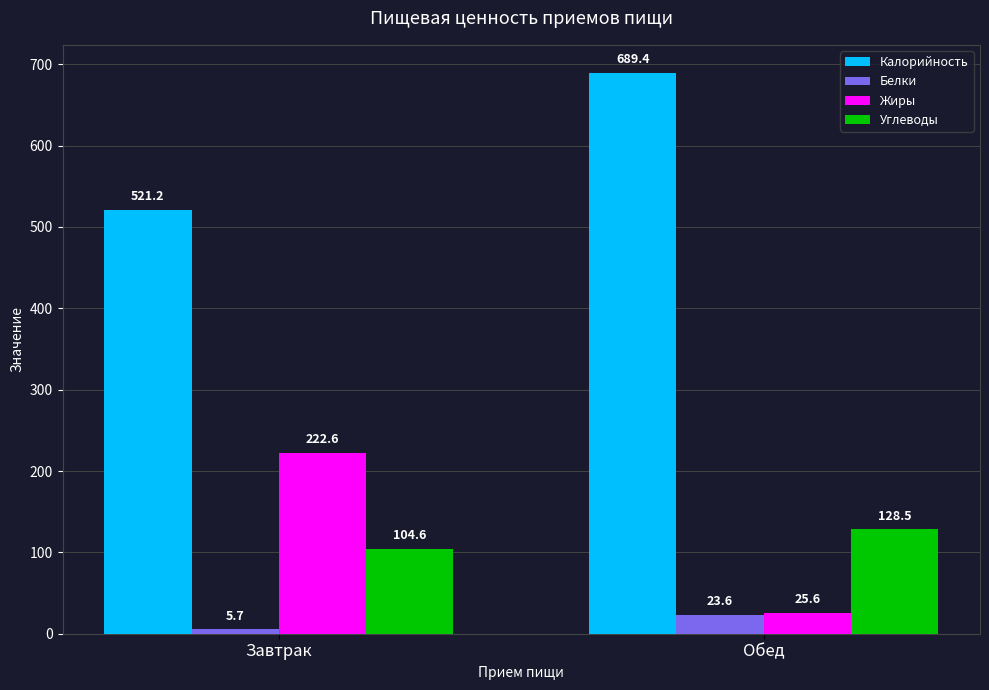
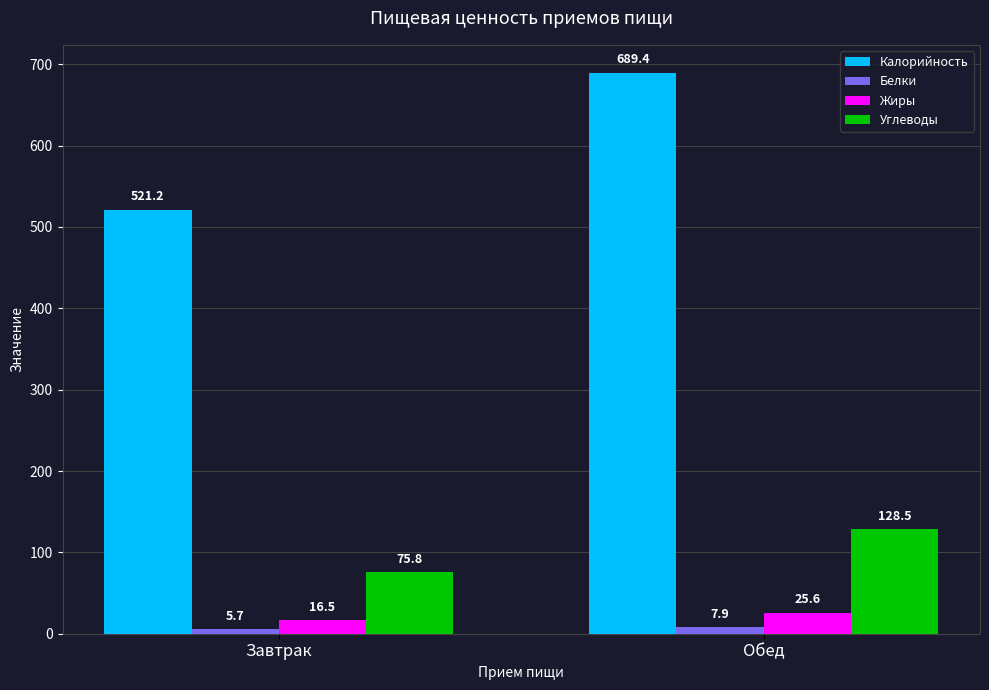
  {
    "Калорийность": {
      "Завтрак": 521.2,
      "Обед": 689.4
    },
    "Белки": {
      "Завтрак": 5.7,
-     "Обед": 23.6
+     "Обед": 7.9
    },
    "Жиры": {
-     "Завтрак": 222.6,
+     "Завтрак": 16.5,
      "Обед": 25.6
    },
    "Углеводы": {
-     "Завтрак": 104.6,
+     "Завтрак": 75.8,
      "Обед": 128.5
    }
  }
